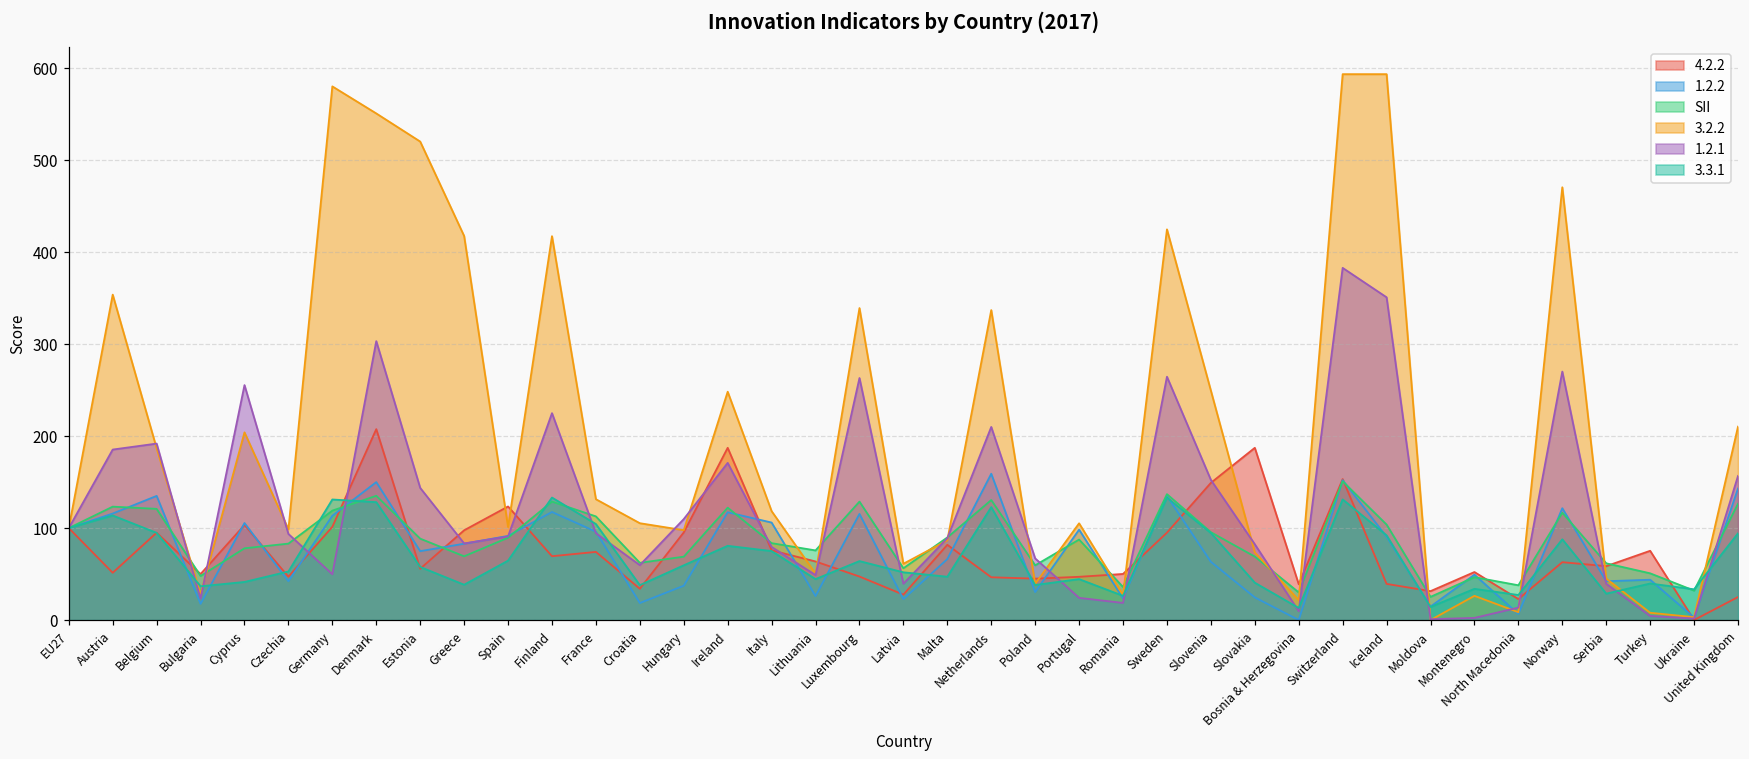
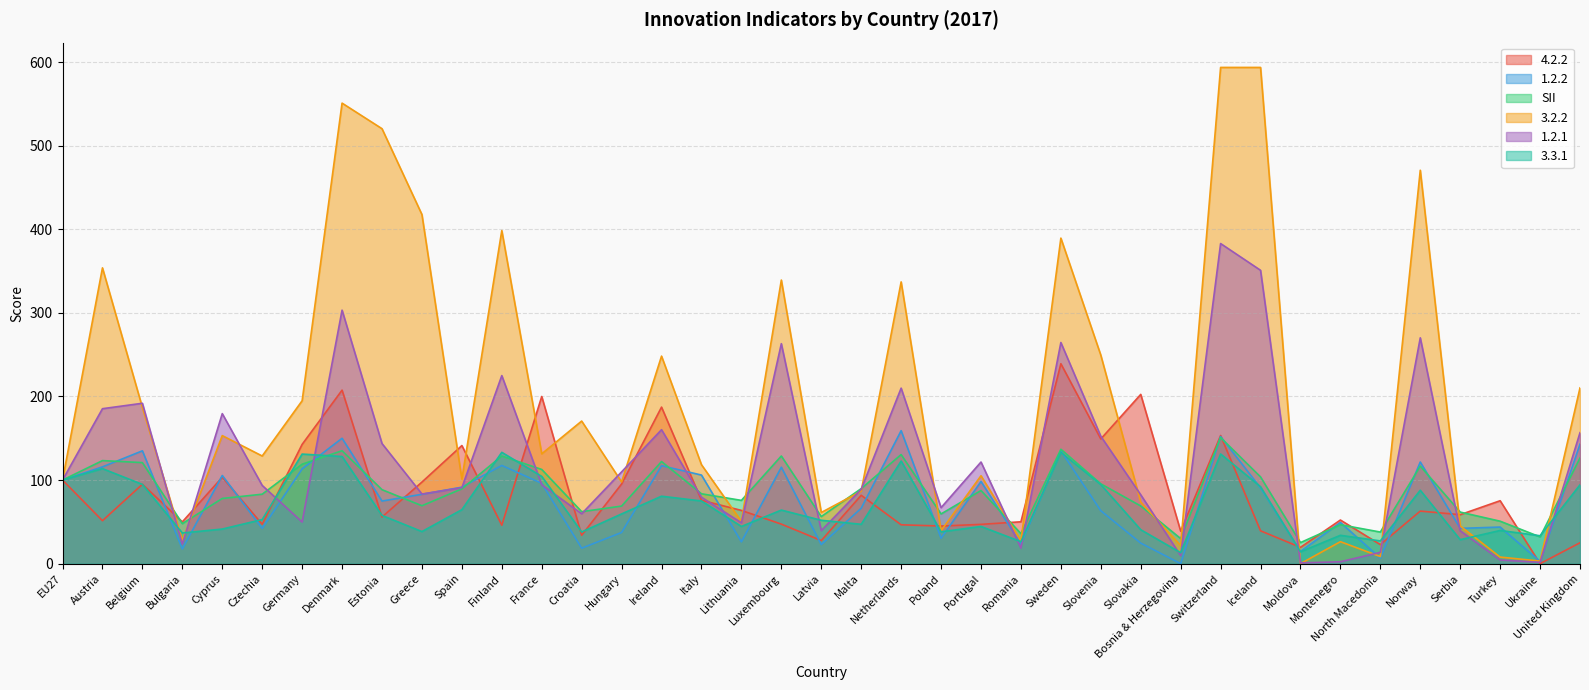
  {
    "4.2.2": {
      "Austria": 50,
      "Czechia": 50,
-     "Germany": 100,
+     "Germany": 140,
      "Denmark": 210,
      "Greece": 100,
-     "Spain": 120,
-     "Finland": 70,
-     "France": 70,
+     "Spain": 140,
+     "Finland": 50,
+     "France": 200,
      "Croatia": 30,
      "Ireland": 190,
      "Lithuania": 60,
      "Luxembourg": 50,
      "Latvia": 30,
      "Malta": 80,
      "Netherlands": 50,
      "Poland": 50,
      "Romania": 50,
-     "Sweden": 100,
+     "Sweden": 240,
      "Slovenia": 150,
-     "Slovakia": 190,
+     "Slovakia": 200,
      "Bosnia & Herzegovina": 40,
      "Iceland": 40,
-     "Moldova": 30,
+     "Moldova": 20,
      "North Macedonia": 20,
      "Norway": 60,
      "Serbia": 60,
      "Turkey": 80,
      "United Kingdom": 30
    },
    "3.2.2": {
      "Austria": 350,
      "Belgium": 190,
      "Bulgaria": 30,
-     "Cyprus": 200,
-     "Czechia": 100,
-     "Germany": 580,
+     "Cyprus": 150,
+     "Czechia": 130,
+     "Germany": 190,
      "Denmark": 550,
      "Estonia": 520,
      "Greece": 420,
      "Spain": 100,
-     "Finland": 420,
+     "Finland": 400,
      "France": 130,
-     "Croatia": 110,
+     "Croatia": 170,
      "Ireland": 250,
      "Italy": 120,
      "Luxembourg": 340,
      "Latvia": 60,
      "Netherlands": 340,
      "Portugal": 110,
-     "Sweden": 420,
+     "Sweden": 390,
      "Slovenia": 250,
      "Slovakia": 70,
      "Bosnia & Herzegovina": 20,
      "Switzerland": 590,
      "Iceland": 590,
      "Montenegro": 30,
      "Norway": 470,
      "Turkey": 10,
      "United Kingdom": 210
    },
    "1.2.1": {
      "Austria": 190,
      "Belgium": 190,
      "Bulgaria": 20,
-     "Cyprus": 260,
+     "Cyprus": 180,
      "Czechia": 90,
      "Germany": 50,
      "Denmark": 300,
      "Estonia": 140,
      "Finland": 230,
      "Hungary": 110,
-     "Ireland": 170,
+     "Ireland": 160,
      "Italy": 80,
      "Luxembourg": 260,
      "Latvia": 40,
      "Netherlands": 210,
      "Poland": 70,
-     "Portugal": 20,
+     "Portugal": 120,
      "Romania": 20,
      "Sweden": 260,
      "Slovenia": 150,
      "Slovakia": 80,
      "Bosnia & Herzegovina": 10,
      "Switzerland": 380,
      "Iceland": 350,
      "Montenegro": 0,
      "North Macedonia": 10,
      "Norway": 270,
      "Turkey": 0,
      "United Kingdom": 160
    }
  }
